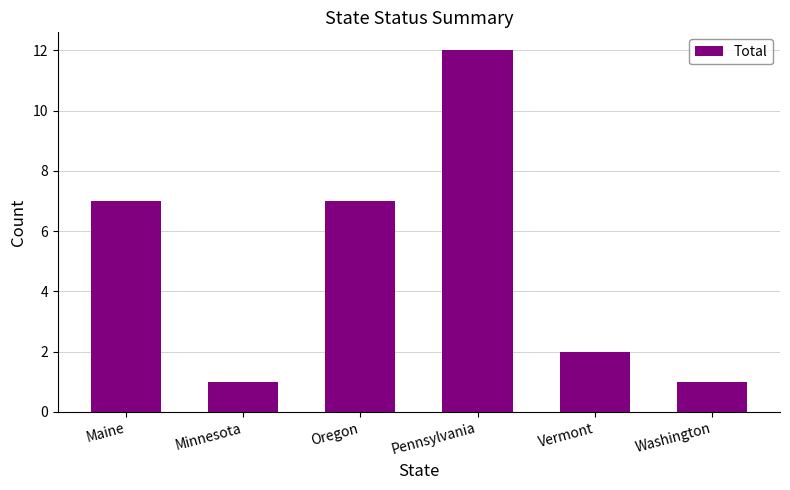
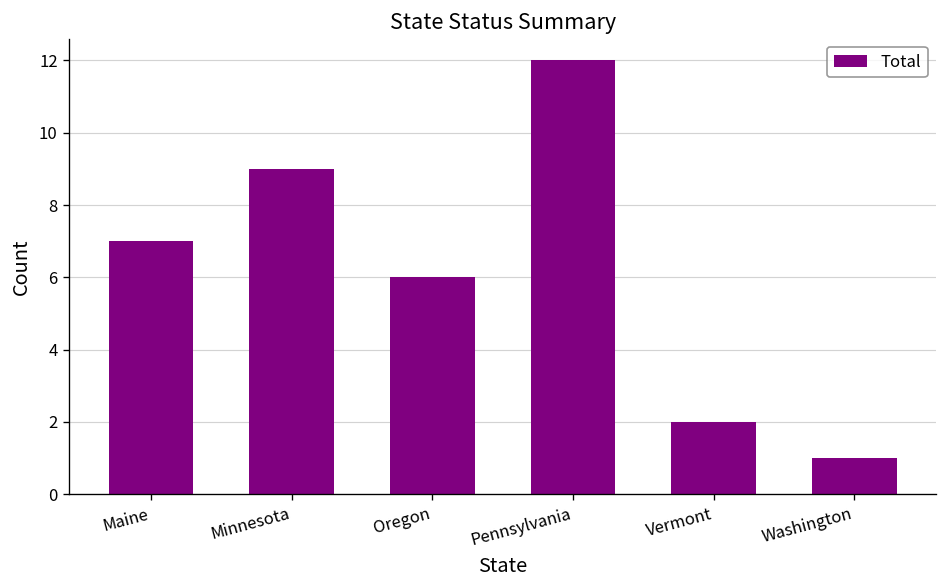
  {
    "Maine": 7,
-   "Minnesota": 1,
-   "Oregon": 7,
+   "Minnesota": 9,
+   "Oregon": 6,
    "Pennsylvania": 12,
    "Vermont": 2,
    "Washington": 1
  }
